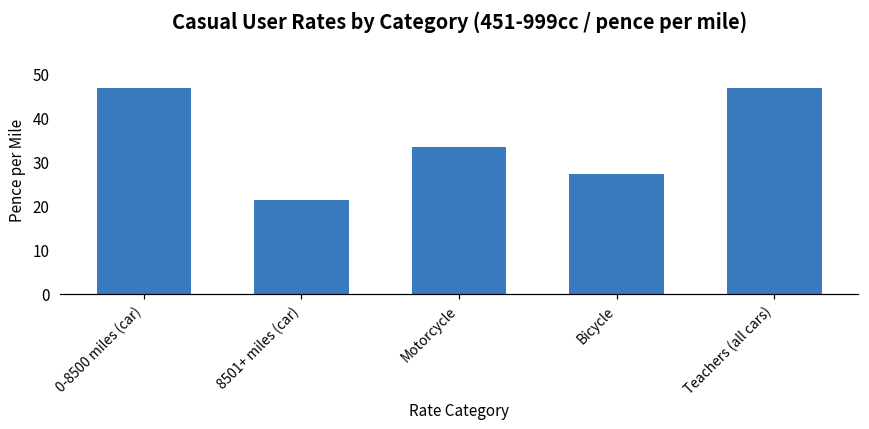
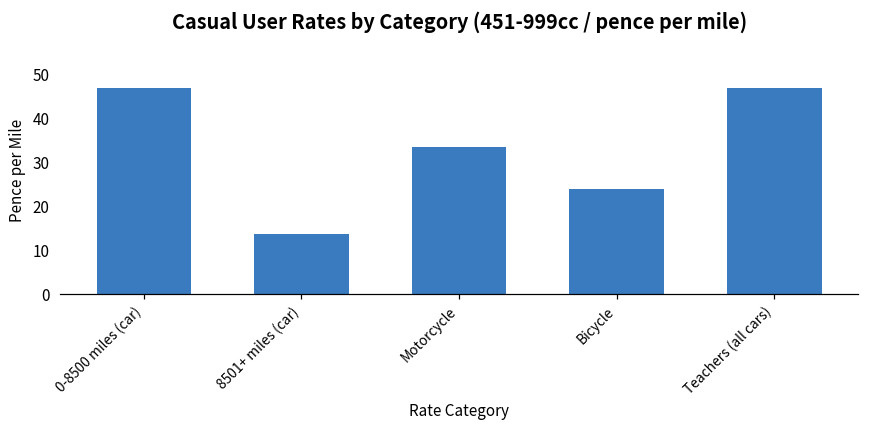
  {
    "0-8500 miles (car)": 47,
-   "8501+ miles (car)": 22,
+   "8501+ miles (car)": 14,
    "Motorcycle": 34,
-   "Bicycle": 27,
+   "Bicycle": 24,
    "Teachers (all cars)": 47
  }
